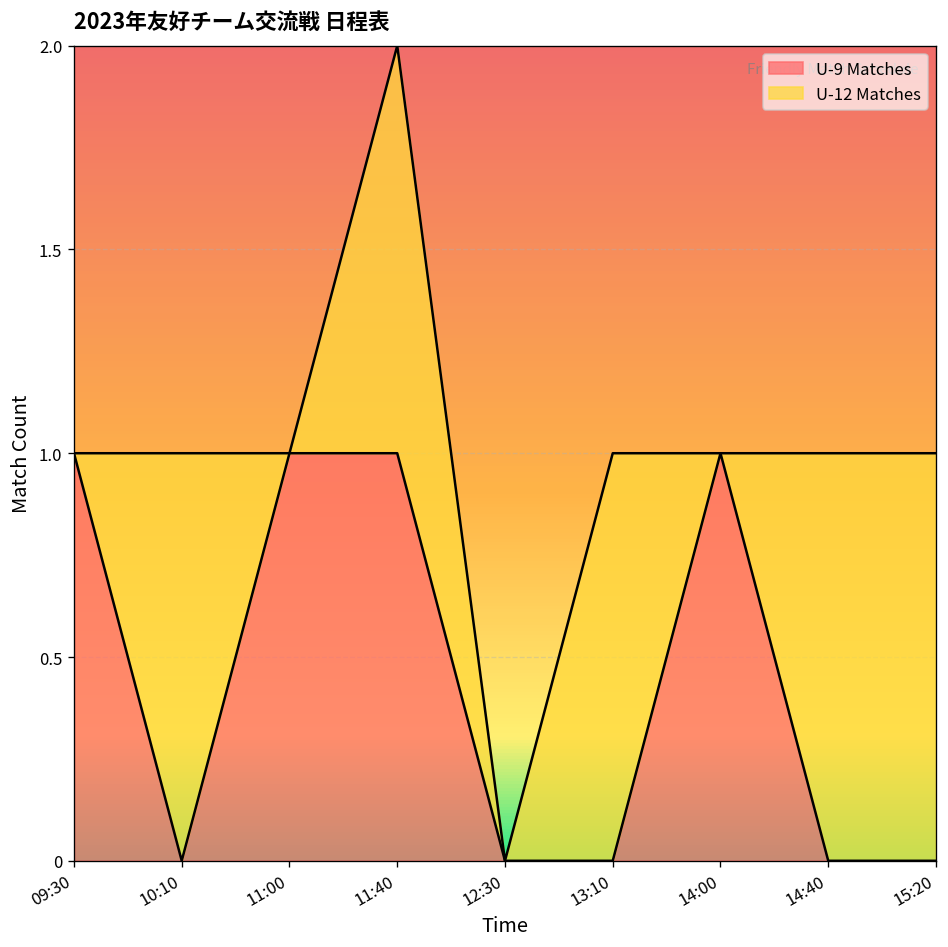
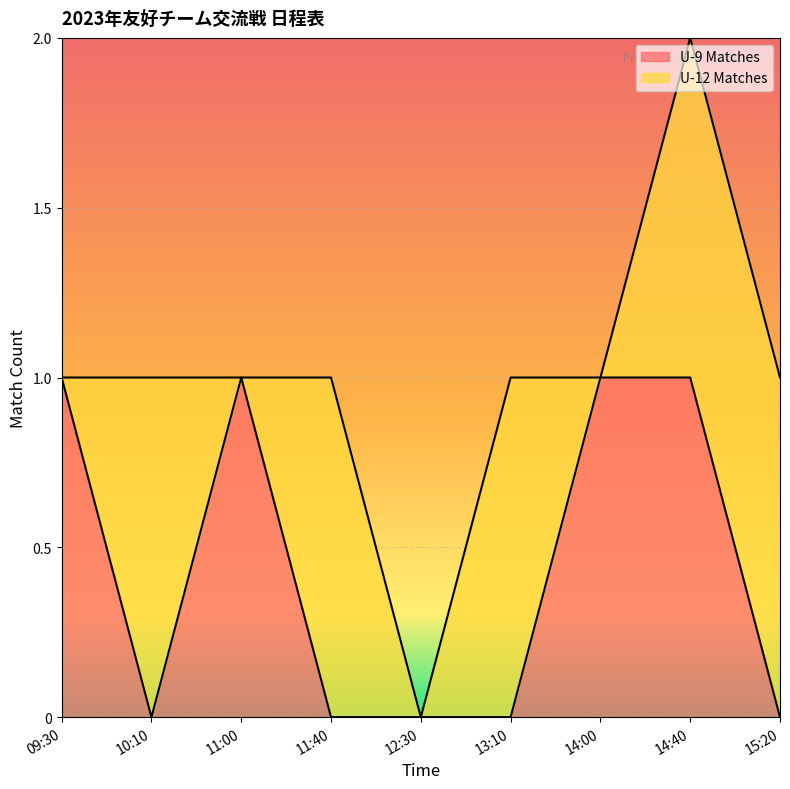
  {
    "U-9 Matches": {
      "10:10": 0,
-     "11:40": 1,
+     "11:40": 0,
      "13:10": 0,
-     "14:40": 0,
+     "14:40": 1,
      "15:20": 0
    },
    "U-12 Matches": {
      "10:10": 1,
      "11:40": 1,
      "13:10": 1,
      "14:40": 1,
      "15:20": 1
    }
  }
